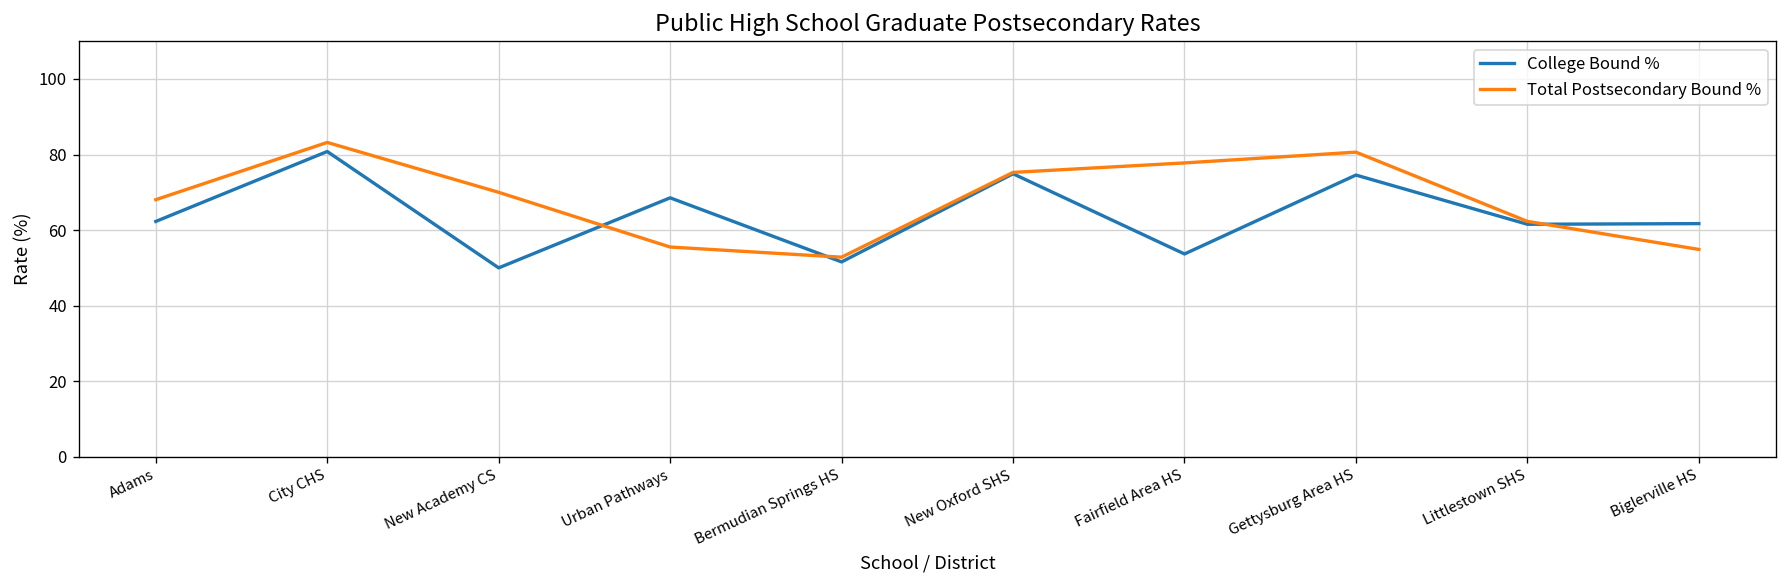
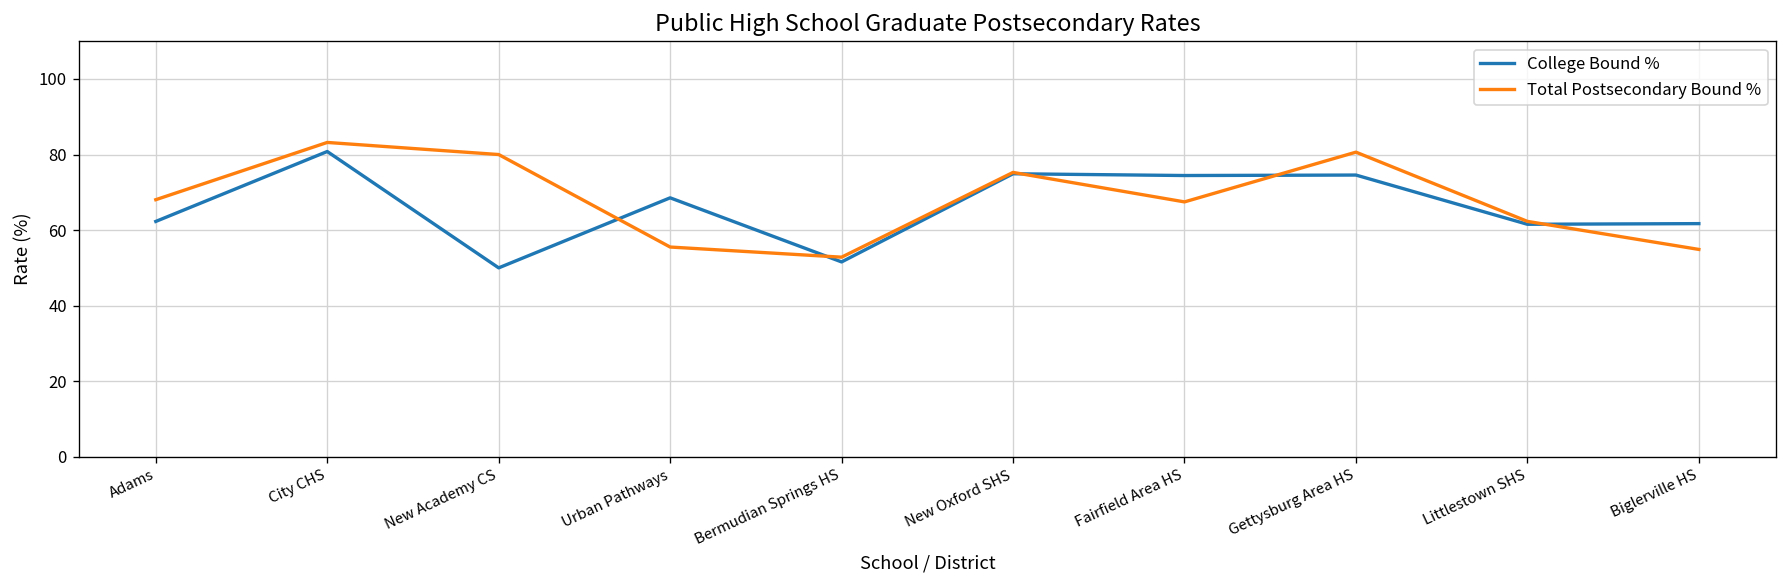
  {
    "College Bound %": {
      "Adams": 62,
      "City CHS": 81,
      "New Academy CS": 50,
      "Urban Pathways": 69,
      "Bermudian Springs HS": 52,
-     "Fairfield Area HS": 54,
+     "Fairfield Area HS": 74,
      "Gettysburg Area HS": 75,
      "Biglerville HS": 62
    },
    "Total Postsecondary Bound %": {
      "Adams": 68,
      "City CHS": 83,
-     "New Academy CS": 70,
+     "New Academy CS": 80,
      "Urban Pathways": 56,
      "Bermudian Springs HS": 53,
-     "Fairfield Area HS": 78,
+     "Fairfield Area HS": 67,
      "Gettysburg Area HS": 81,
      "Biglerville HS": 55
    }
  }
